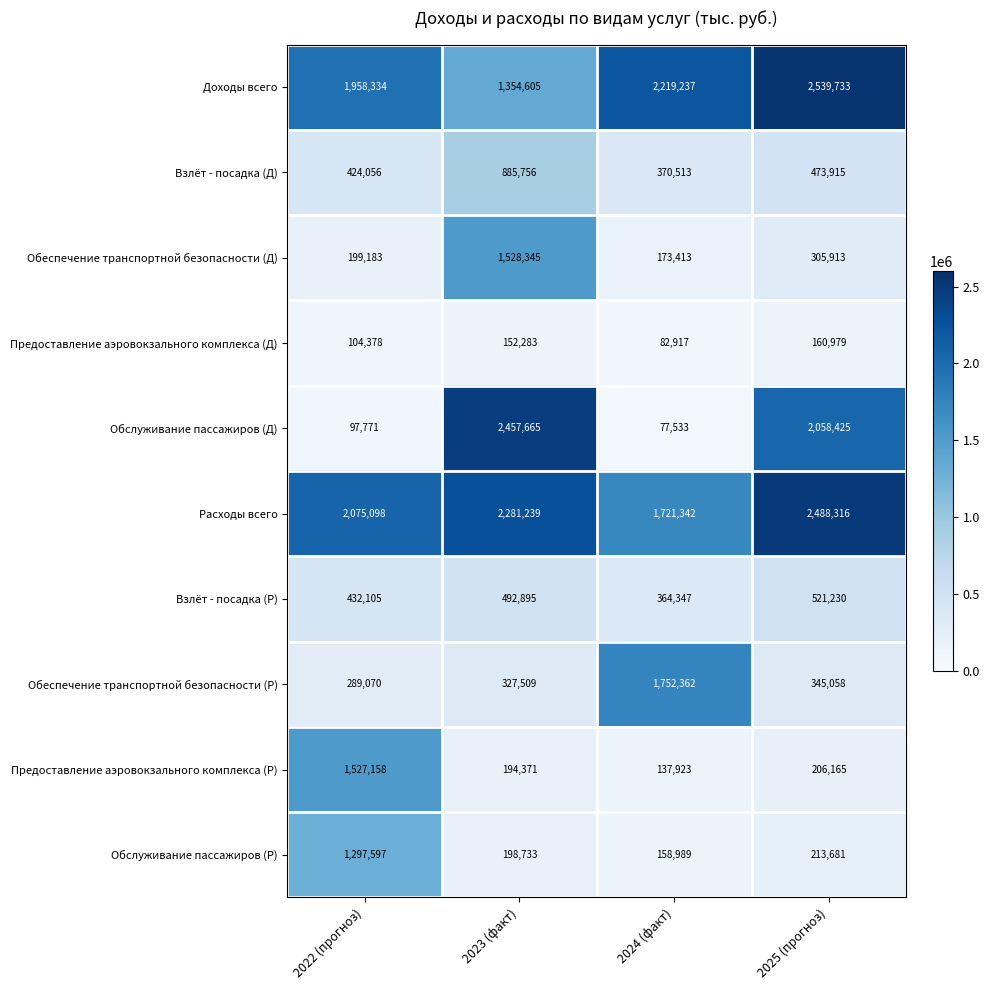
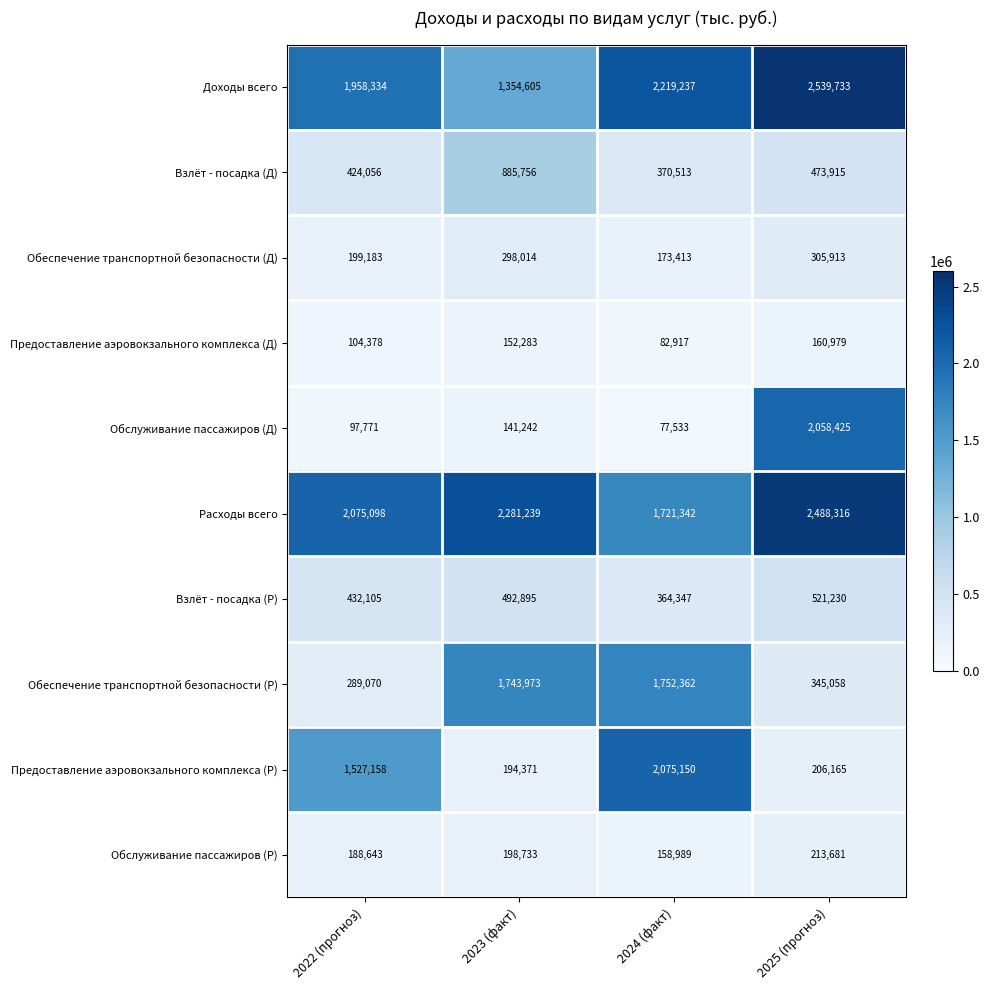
  {
    "Доходы всего": {
      "2022 (прогноз)": "1,958,334",
      "2023 (факт)": "1,354,605",
      "2024 (факт)": "2,219,237",
      "2025 (прогноз)": "2,539,733"
    },
    "Взлёт - посадка (Д)": {
      "2022 (прогноз)": "424,056",
      "2023 (факт)": "885,756",
      "2024 (факт)": "370,513",
      "2025 (прогноз)": "473,915"
    },
    "Обеспечение транспортной безопасности (Д)": {
      "2022 (прогноз)": "199,183",
-     "2023 (факт)": "1,528,345",
+     "2023 (факт)": "298,014",
      "2024 (факт)": "173,413",
      "2025 (прогноз)": "305,913"
    },
    "Предоставление аэровокзального комплекса (Д)": {
      "2022 (прогноз)": "104,378",
      "2023 (факт)": "152,283",
      "2024 (факт)": "82,917",
      "2025 (прогноз)": "160,979"
    },
    "Обслуживание пассажиров (Д)": {
      "2022 (прогноз)": "97,771",
-     "2023 (факт)": "2,457,665",
+     "2023 (факт)": "141,242",
      "2024 (факт)": "77,533",
      "2025 (прогноз)": "2,058,425"
    },
    "Расходы всего": {
      "2022 (прогноз)": "2,075,098",
      "2023 (факт)": "2,281,239",
      "2024 (факт)": "1,721,342",
      "2025 (прогноз)": "2,488,316"
    },
    "Взлёт - посадка (Р)": {
      "2022 (прогноз)": "432,105",
      "2023 (факт)": "492,895",
      "2024 (факт)": "364,347",
      "2025 (прогноз)": "521,230"
    },
    "Обеспечение транспортной безопасности (Р)": {
      "2022 (прогноз)": "289,070",
-     "2023 (факт)": "327,509",
+     "2023 (факт)": "1,743,973",
      "2024 (факт)": "1,752,362",
      "2025 (прогноз)": "345,058"
    },
    "Предоставление аэровокзального комплекса (Р)": {
      "2022 (прогноз)": "1,527,158",
      "2023 (факт)": "194,371",
-     "2024 (факт)": "137,923",
+     "2024 (факт)": "2,075,150",
      "2025 (прогноз)": "206,165"
    },
    "Обслуживание пассажиров (Р)": {
-     "2022 (прогноз)": "1,297,597",
+     "2022 (прогноз)": "188,643",
      "2023 (факт)": "198,733",
      "2024 (факт)": "158,989",
      "2025 (прогноз)": "213,681"
    }
  }
